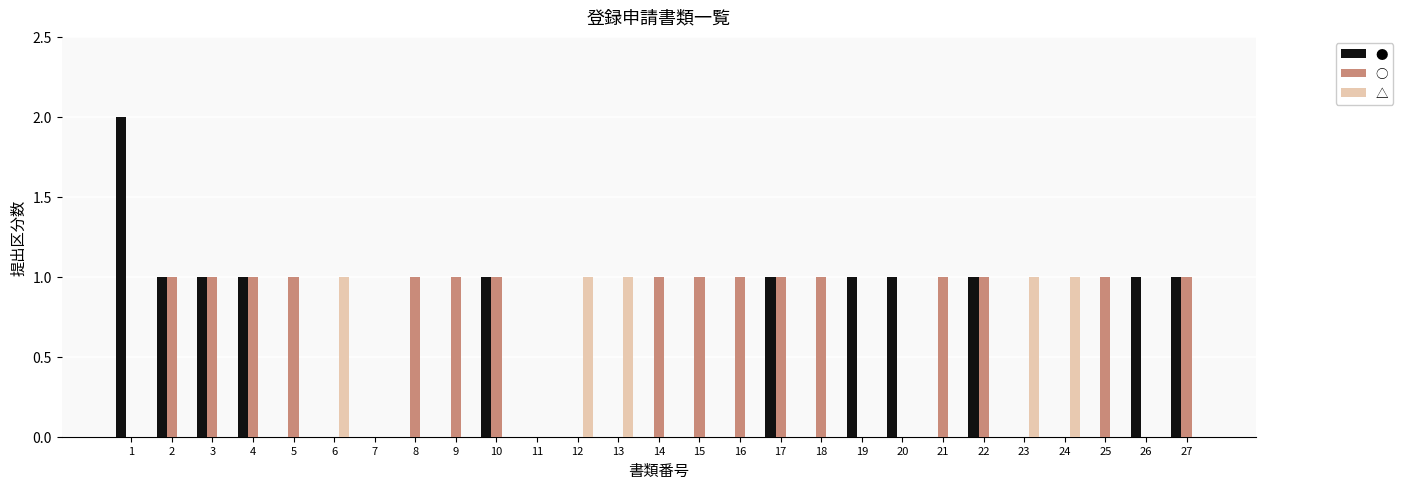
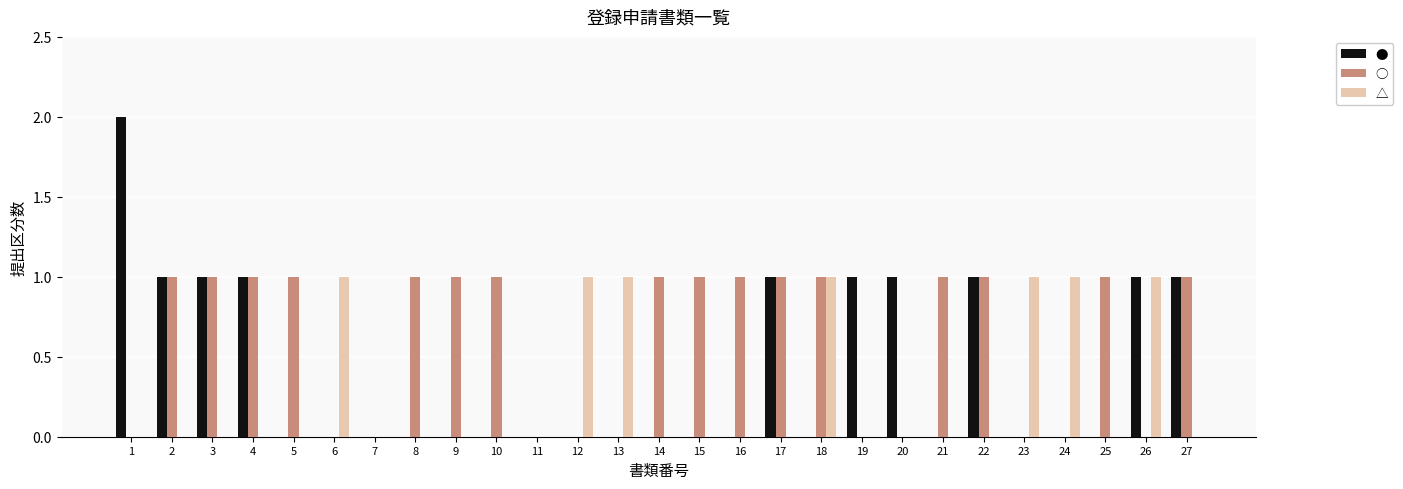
  {
    "●": {
      "1": 2,
      "2": 1,
      "3": 1,
      "4": 1,
      "5": 0,
      "6": 0,
      "7": 0,
      "8": 0,
      "9": 0,
-     "10": 1,
+     "10": 0,
      "11": 0,
      "12": 0,
      "13": 0,
      "14": 0,
      "15": 0,
      "16": 0,
      "17": 1,
      "18": 0,
      "19": 1,
      "20": 1,
      "21": 0,
      "22": 1,
      "23": 0,
      "24": 0,
      "25": 0,
      "26": 1,
      "27": 1
    },
    "○": {
      "1": 0,
      "2": 1,
      "3": 1,
      "4": 1,
      "5": 1,
      "6": 0,
      "7": 0,
      "8": 1,
      "9": 1,
      "10": 1,
      "11": 0,
      "12": 0,
      "13": 0,
      "14": 1,
      "15": 1,
      "16": 1,
      "17": 1,
      "18": 1,
      "19": 0,
      "20": 0,
      "21": 1,
      "22": 1,
      "23": 0,
      "24": 0,
      "25": 1,
      "26": 0,
      "27": 1
    },
    "△": {
      "1": 0,
      "2": 0,
      "3": 0,
      "4": 0,
      "5": 0,
      "6": 1,
      "7": 0,
      "8": 0,
      "9": 0,
      "10": 0,
      "11": 0,
      "12": 1,
      "13": 1,
      "14": 0,
      "15": 0,
      "16": 0,
      "17": 0,
-     "18": 0,
+     "18": 1,
      "19": 0,
      "20": 0,
      "21": 0,
      "22": 0,
      "23": 1,
      "24": 1,
      "25": 0,
-     "26": 0,
+     "26": 1,
      "27": 0
    }
  }
